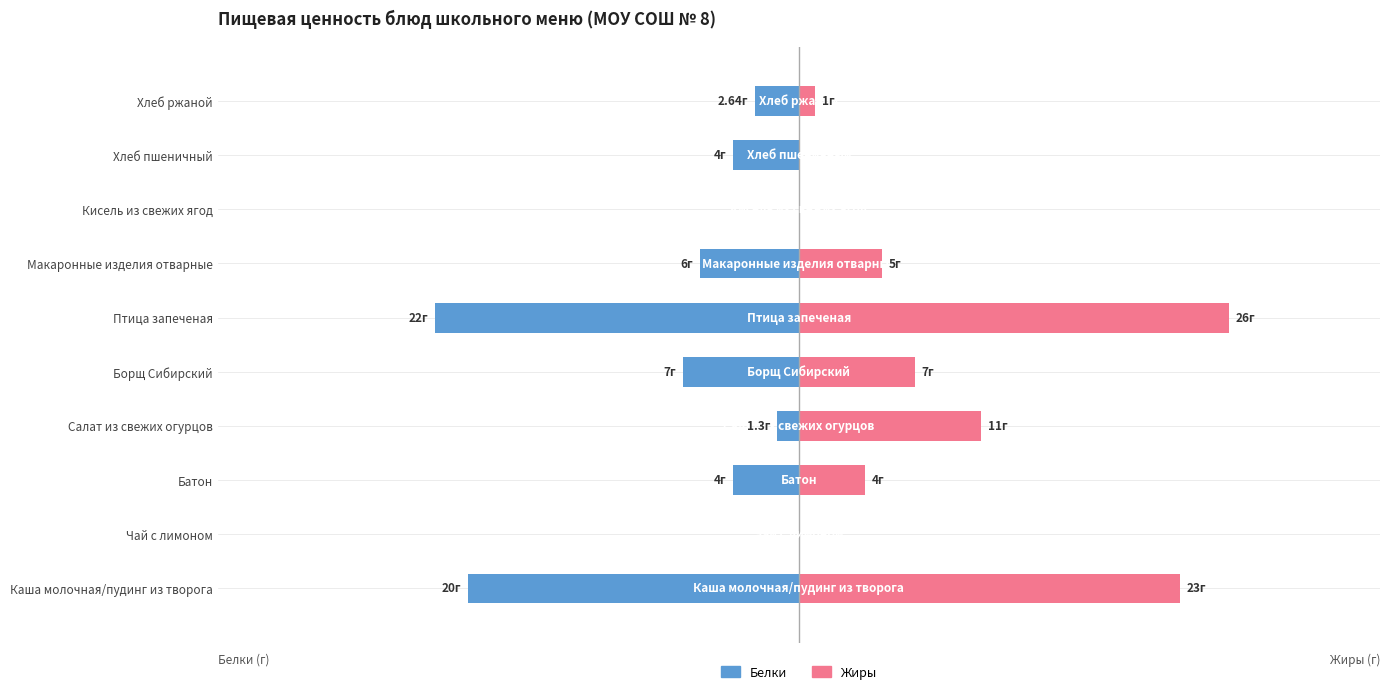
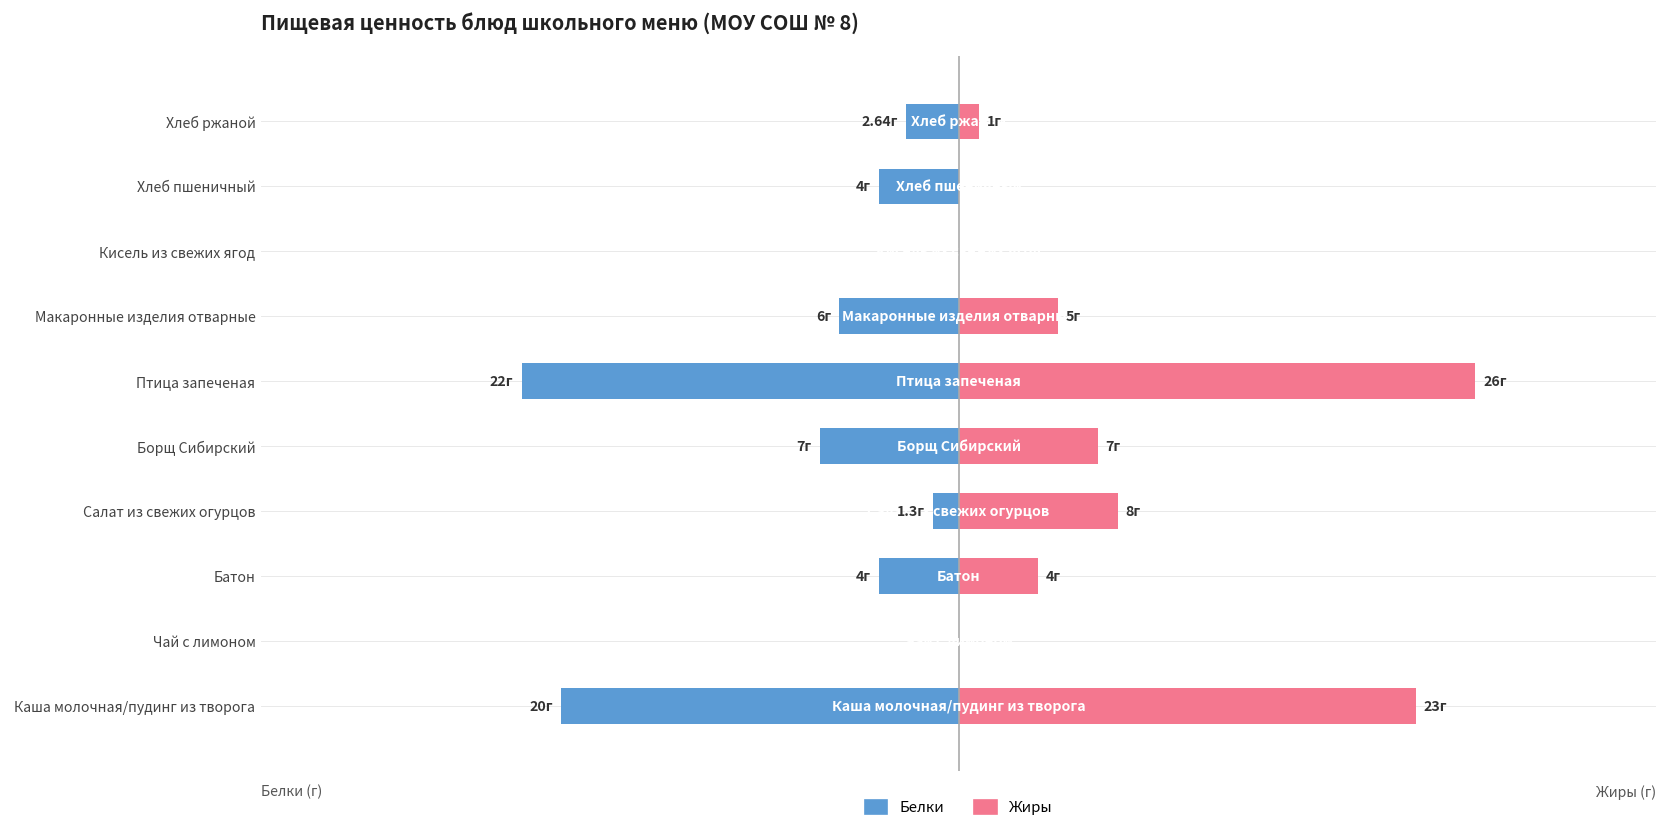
  {
    "Жиры": {
      "Птица запеченая": "26г",
      "Борщ Сибирский": "7г",
-     "Салат из свежих огурцов": "11г",
+     "Салат из свежих огурцов": "8г",
      "Батон": "4г",
      "Каша молочная/пудинг из творога": "23г"
    }
  }
